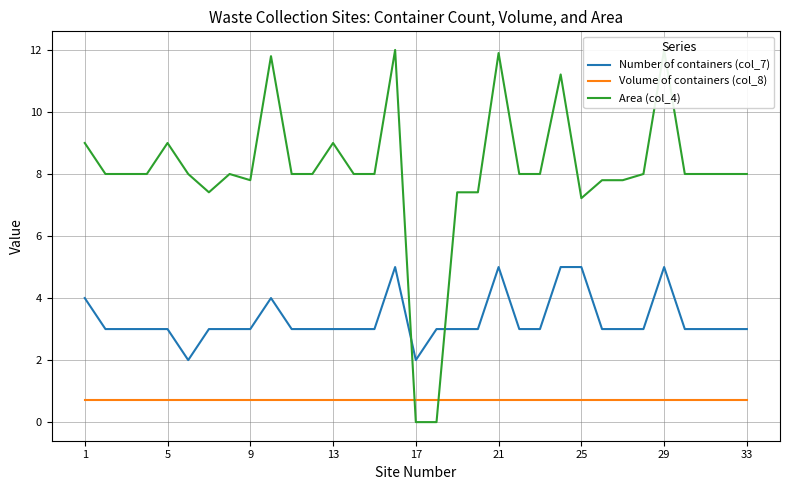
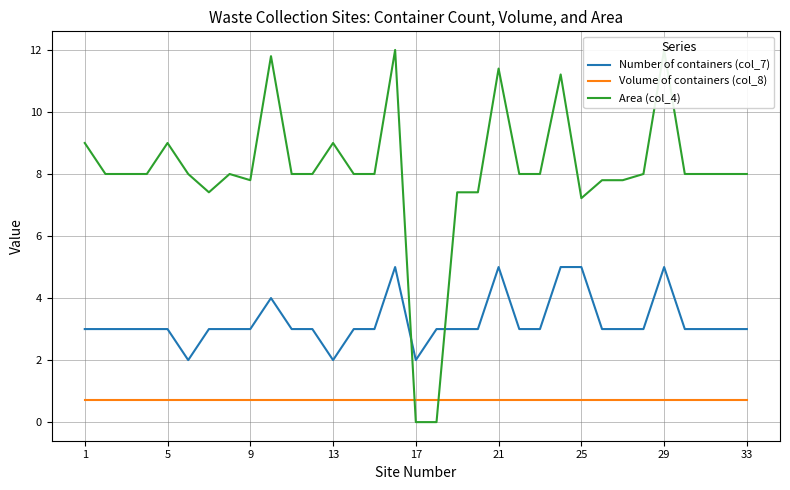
  {
    "Number of containers (col_7)": {
-     "1": 4,
+     "1": 3,
      "5": 3,
      "9": 3,
-     "13": 3,
+     "13": 2,
      "17": 2,
      "21": 5,
      "25": 5,
      "29": 5,
      "33": 3
    },
    "Volume of containers (col_8)": {
      "1": 0.7,
      "5": 0.7,
      "9": 0.7,
      "13": 0.7,
      "17": 0.7,
      "21": 0.7,
      "25": 0.7,
      "29": 0.7,
      "33": 0.7
    },
    "Area (col_4)": {
      "1": 9.0,
      "5": 9.0,
      "9": 7.8,
      "13": 9.0,
      "17": 0.0,
-     "21": 11.9,
+     "21": 11.4,
      "25": 7.2,
      "33": 8.0
    }
  }
